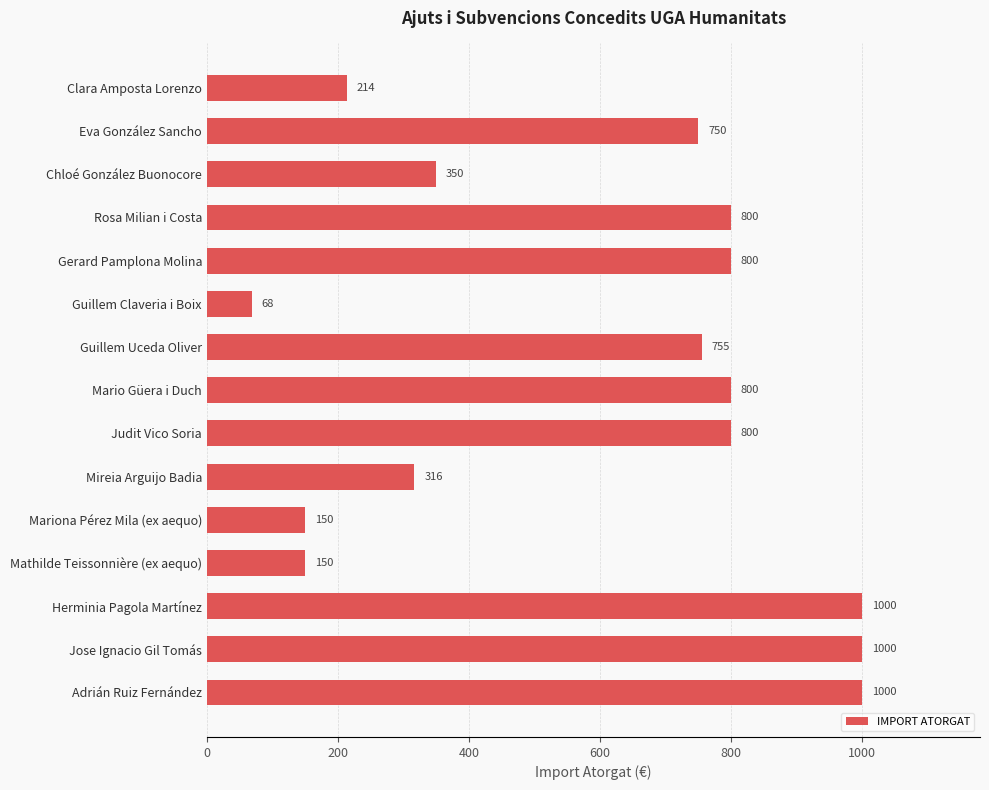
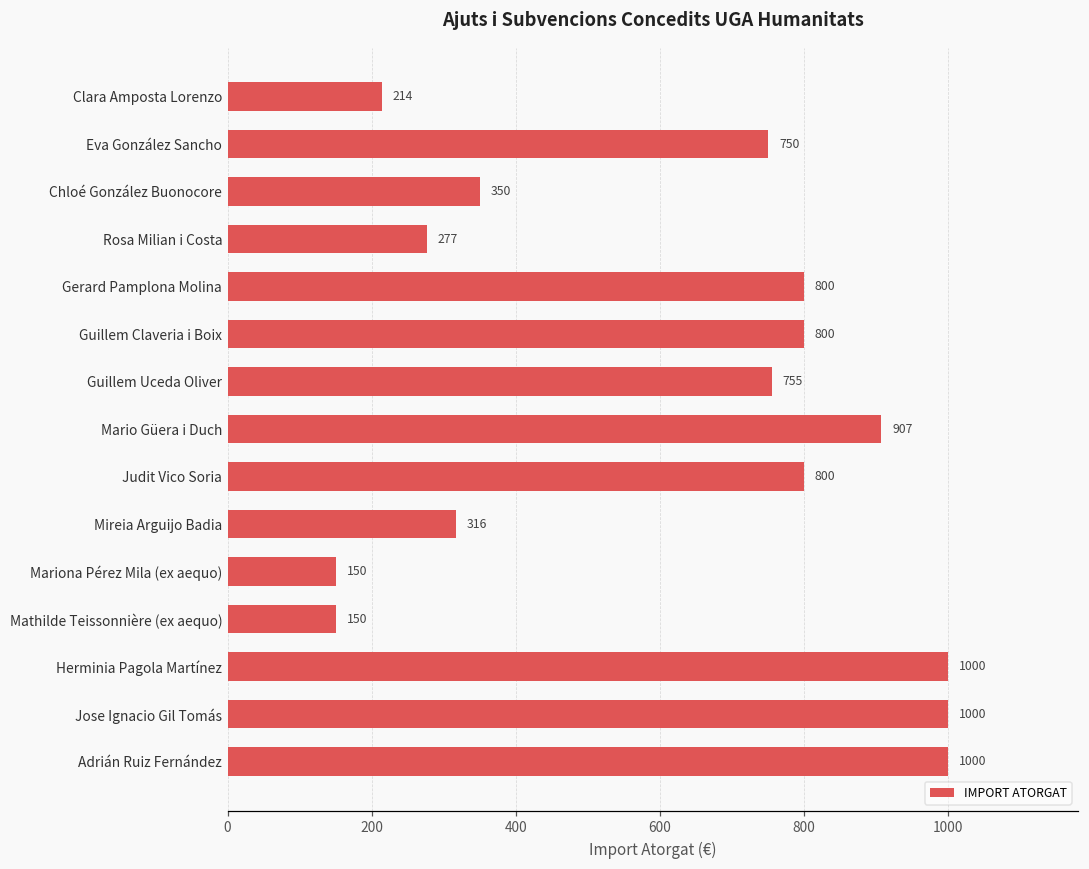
  {
    "Clara Amposta Lorenzo": 214,
    "Eva González Sancho": 750,
    "Chloé González Buonocore": 350,
-   "Rosa Milian i Costa": 800,
+   "Rosa Milian i Costa": 277,
    "Gerard Pamplona Molina": 800,
-   "Guillem Claveria i Boix": 68,
+   "Guillem Claveria i Boix": 800,
    "Guillem Uceda Oliver": 755,
-   "Mario Güera i Duch": 800,
+   "Mario Güera i Duch": 907,
    "Judit Vico Soria": 800,
    "Mariona Pérez Mila (ex aequo)": 150,
    "Mathilde Teissonnière (ex aequo)": 150,
    "Herminia Pagola Martínez": 1000,
    "Jose Ignacio Gil Tomás": 1000,
    "Adrián Ruiz Fernández": 1000
  }
